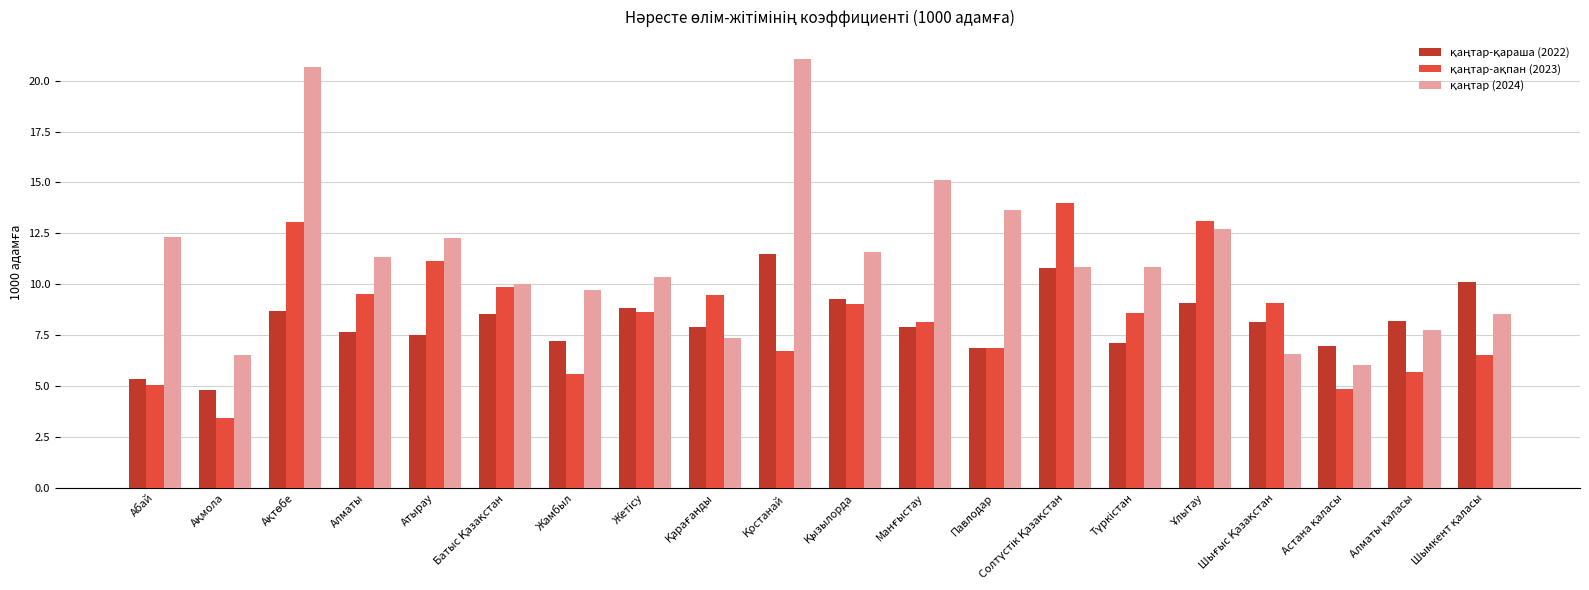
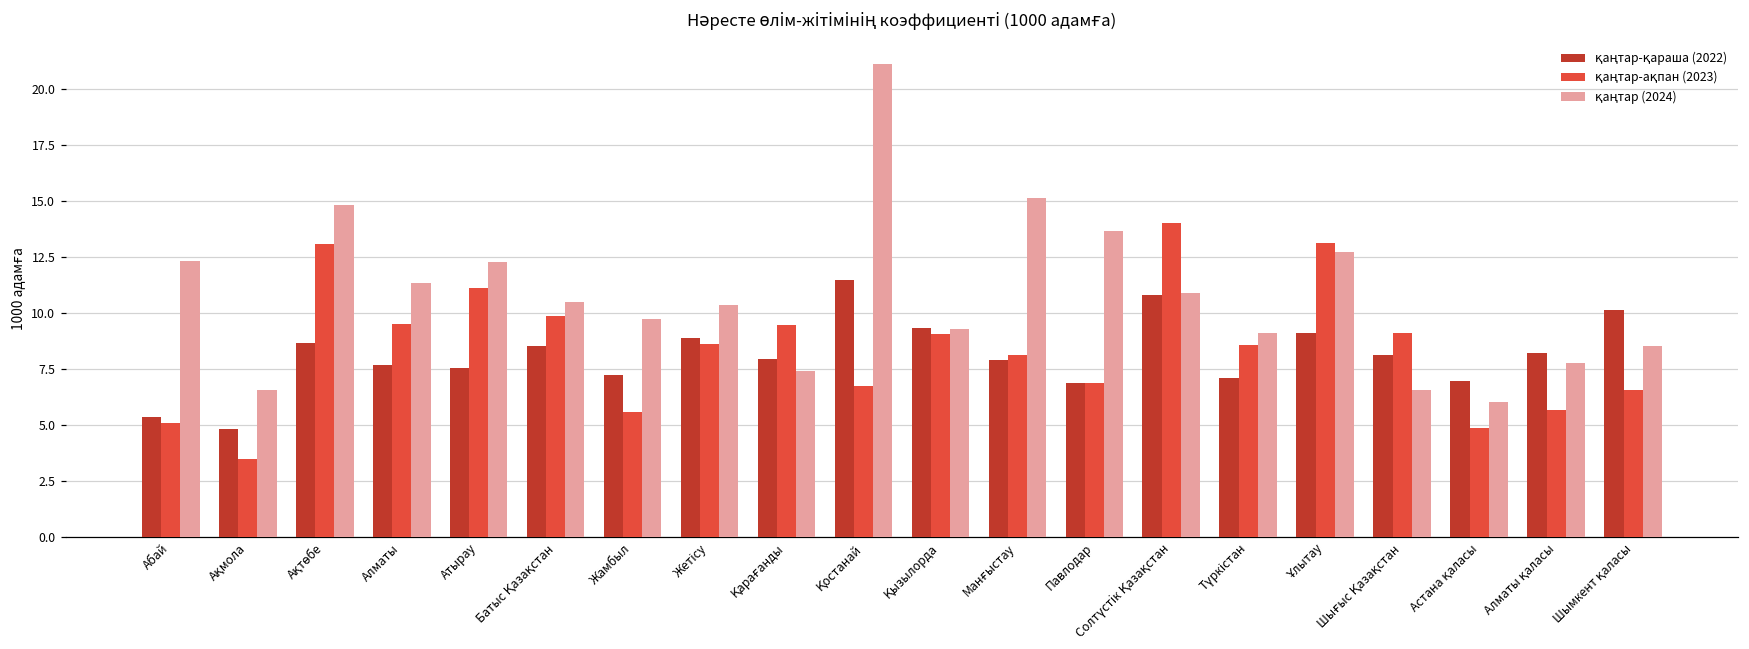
  {
    "қаңтар (2024)": {
      "Абай": 12.3,
      "Ақмола": 6.5,
-     "Ақтөбе": 20.7,
+     "Ақтөбе": 14.8,
      "Алматы": 11.3,
      "Атырау": 12.3,
-     "Батыс Қазақстан": 10.0,
+     "Батыс Қазақстан": 10.5,
      "Жамбыл": 9.7,
      "Жетісу": 10.4,
      "Қарағанды": 7.4,
      "Қостанай": 21.1,
-     "Қызылорда": 11.6,
+     "Қызылорда": 9.3,
      "Манғыстау": 15.1,
      "Павлодар": 13.7,
      "Солтүстiк Қазақстан": 10.9,
-     "Түркістан": 10.8,
+     "Түркістан": 9.1,
      "Ұлытау": 12.7,
      "Шығыс Қазақстан": 6.6,
      "Астана қаласы": 6.0,
      "Алматы қаласы": 7.8,
      "Шымкент қаласы": 8.5
    }
  }
